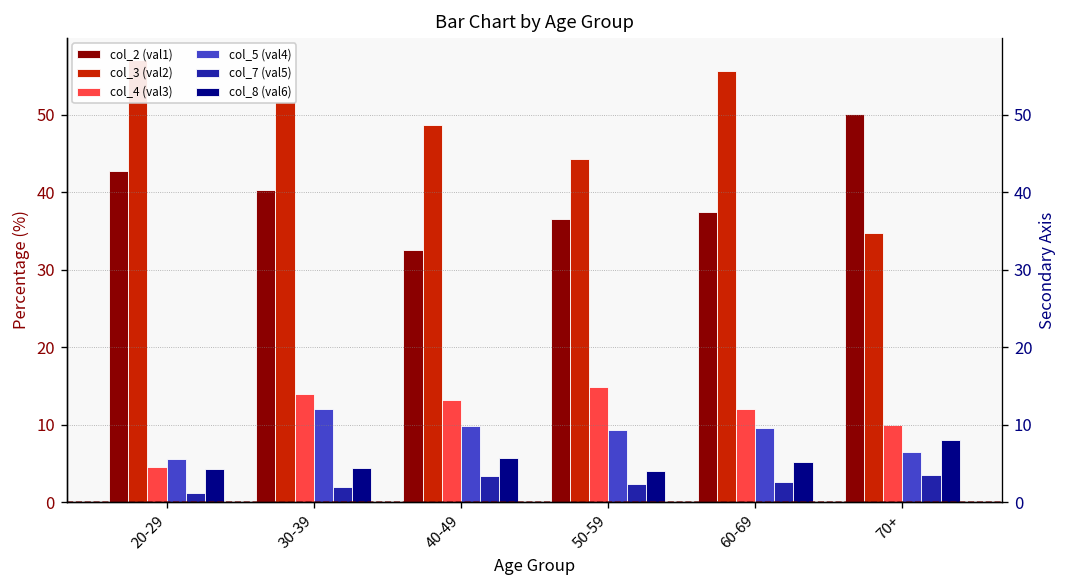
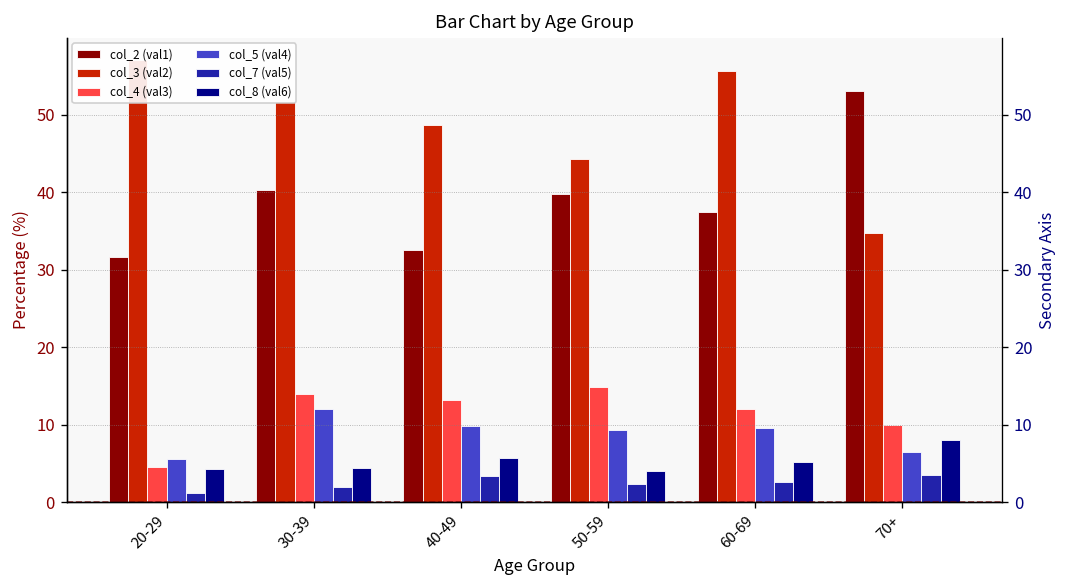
  {
    "col_2 (val1)": {
-     "20-29": 43,
+     "20-29": 32,
      "30-39": 40,
      "40-49": 33,
-     "50-59": 37,
+     "50-59": 40,
      "60-69": 38,
-     "70+": 50
+     "70+": 53
    },
    "col_3 (val2)": {
      "40-49": 49,
      "50-59": 44,
      "60-69": 56,
      "70+": 35
    },
    "col_4 (val3)": {
      "20-29": 5,
      "30-39": 14,
      "40-49": 13,
      "50-59": 15,
      "60-69": 12,
      "70+": 10
    }
  }
